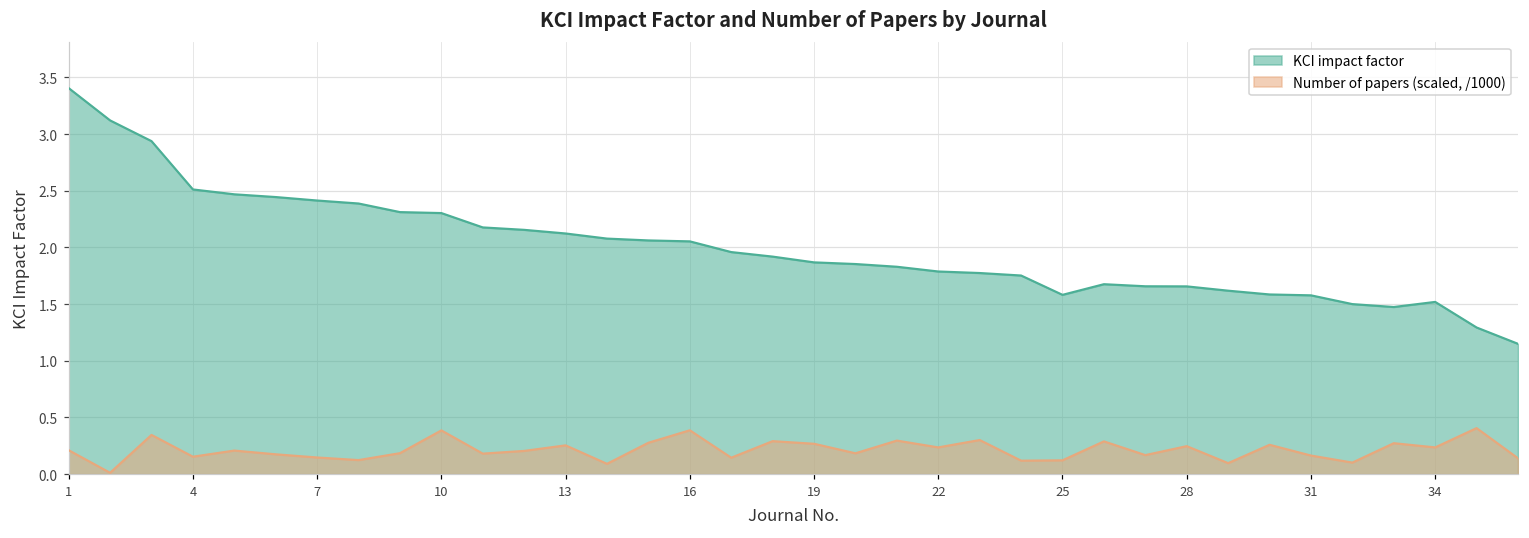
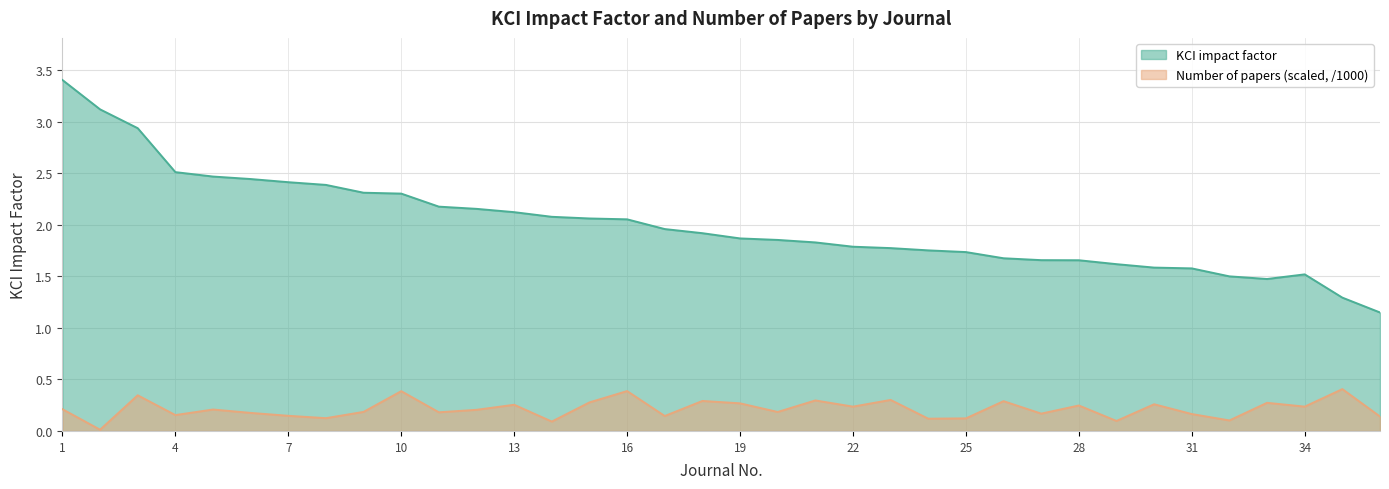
  {
    "KCI impact factor": {
      "1": 3.41,
      "4": 2.51,
      "7": 2.41,
      "10": 2.30,
      "13": 2.12,
      "16": 2.05,
      "19": 1.87,
      "22": 1.79,
-     "25": 1.58,
+     "25": 1.74,
      "28": 1.66,
      "31": 1.58,
      "34": 1.52
    },
    "Number of papers (scaled, /1000)": {
      "1": 0.21,
      "4": 0.15,
      "7": 0.15,
      "10": 0.39,
      "13": 0.25,
      "16": 0.39,
      "19": 0.27,
      "22": 0.24,
      "25": 0.12,
      "28": 0.25,
      "31": 0.16,
      "34": 0.24
    }
  }
